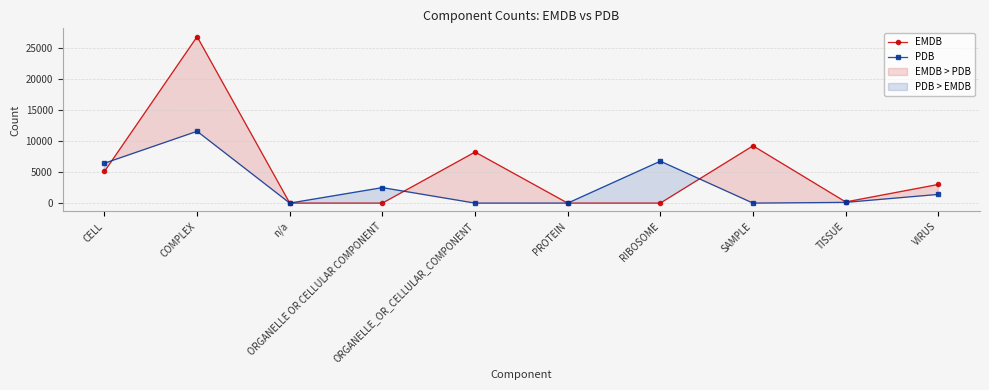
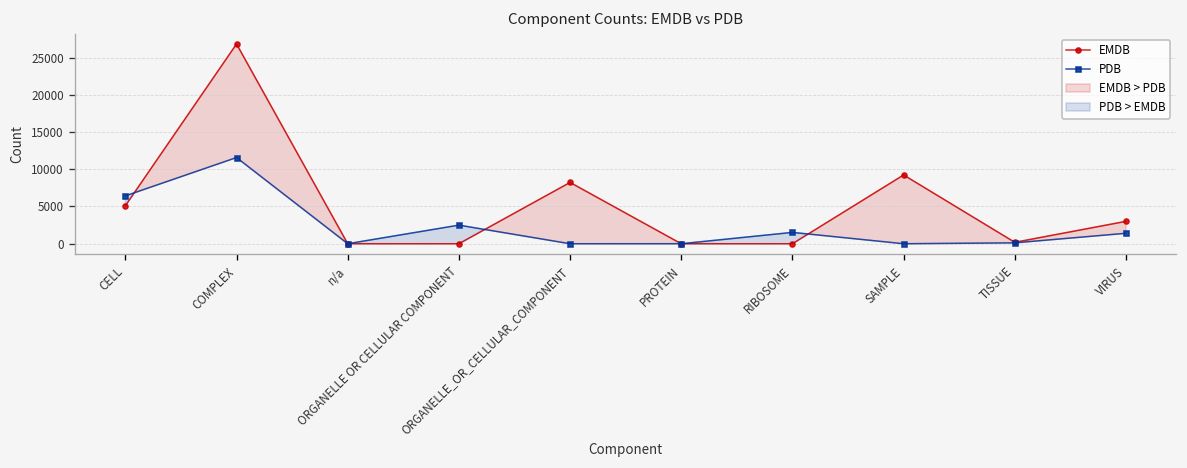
  {
    "EMDB": {
      "CELL": 5000,
      "COMPLEX": 27000,
      "ORGANELLE OR CELLULAR COMPONENT": 0,
      "ORGANELLE_OR_CELLULAR_COMPONENT": 8000,
      "RIBOSOME": 0,
      "SAMPLE": 9000,
      "VIRUS": 3000
    },
    "PDB": {
      "CELL": 6000,
      "COMPLEX": 12000,
      "ORGANELLE OR CELLULAR COMPONENT": 2000,
      "ORGANELLE_OR_CELLULAR_COMPONENT": 0,
-     "RIBOSOME": 7000,
+     "RIBOSOME": 2000,
      "SAMPLE": 0,
      "VIRUS": 1000
    }
  }
